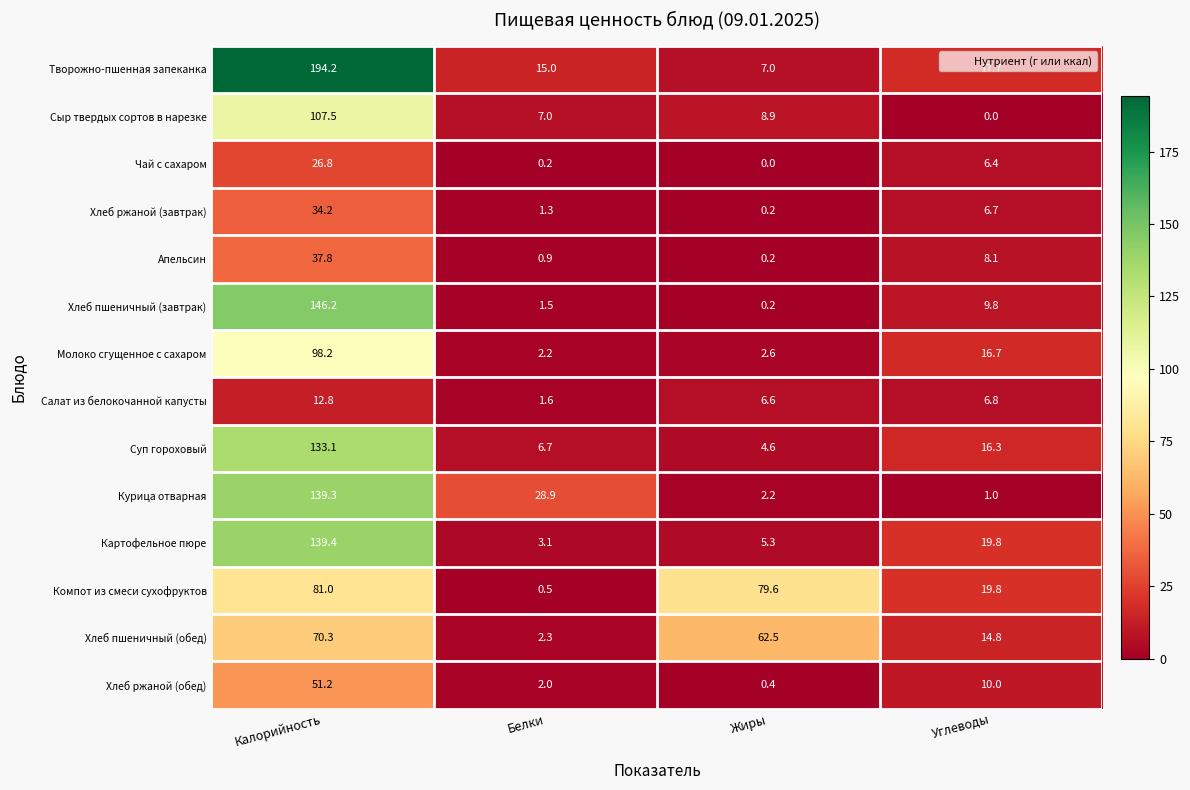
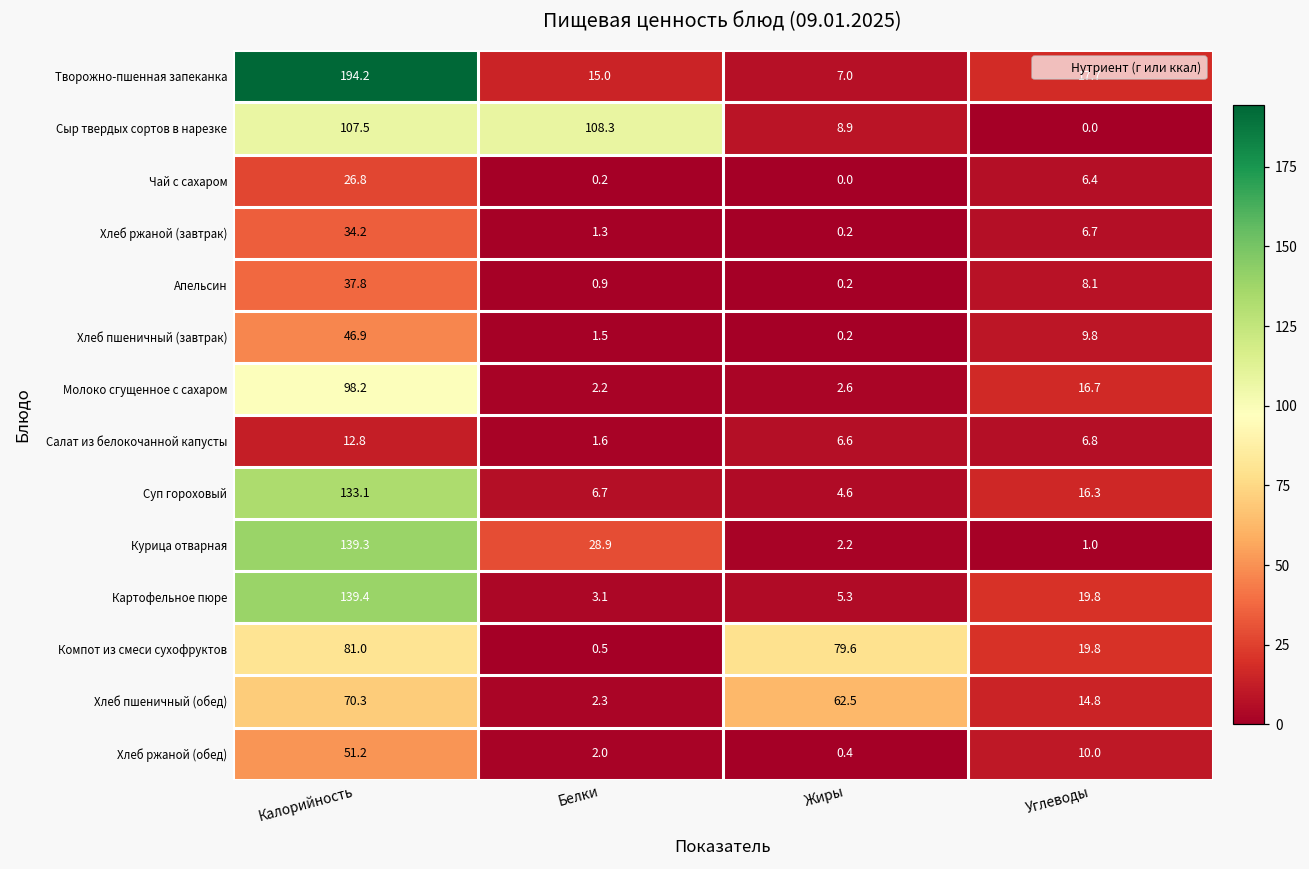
  {
    "Творожно-пшенная запеканка": {
      "Калорийность": 194.2,
      "Белки": 15.0,
      "Жиры": 7.0
    },
    "Сыр твердых сортов в нарезке": {
      "Калорийность": 107.5,
-     "Белки": 7.0,
+     "Белки": 108.3,
      "Жиры": 8.9,
      "Углеводы": 0.0
    },
    "Чай с сахаром": {
      "Калорийность": 26.8,
      "Белки": 0.2,
      "Жиры": 0.0,
      "Углеводы": 6.4
    },
    "Хлеб ржаной (завтрак)": {
      "Калорийность": 34.2,
      "Белки": 1.3,
      "Жиры": 0.2,
      "Углеводы": 6.7
    },
    "Апельсин": {
      "Калорийность": 37.8,
      "Белки": 0.9,
      "Жиры": 0.2,
      "Углеводы": 8.1
    },
    "Хлеб пшеничный (завтрак)": {
-     "Калорийность": 146.2,
+     "Калорийность": 46.9,
      "Белки": 1.5,
      "Жиры": 0.2,
      "Углеводы": 9.8
    },
    "Молоко сгущенное с сахаром": {
      "Калорийность": 98.2,
      "Белки": 2.2,
      "Жиры": 2.6,
      "Углеводы": 16.7
    },
    "Салат из белокочанной капусты": {
      "Калорийность": 12.8,
      "Белки": 1.6,
      "Жиры": 6.6,
      "Углеводы": 6.8
    },
    "Суп гороховый": {
      "Калорийность": 133.1,
      "Белки": 6.7,
      "Жиры": 4.6,
      "Углеводы": 16.3
    },
    "Курица отварная": {
      "Калорийность": 139.3,
      "Белки": 28.9,
      "Жиры": 2.2,
      "Углеводы": 1.0
    },
    "Картофельное пюре": {
      "Калорийность": 139.4,
      "Белки": 3.1,
      "Жиры": 5.3,
      "Углеводы": 19.8
    },
    "Компот из смеси сухофруктов": {
      "Калорийность": 81.0,
      "Белки": 0.5,
      "Жиры": 79.6,
      "Углеводы": 19.8
    },
    "Хлеб пшеничный (обед)": {
      "Калорийность": 70.3,
      "Белки": 2.3,
      "Жиры": 62.5,
      "Углеводы": 14.8
    },
    "Хлеб ржаной (обед)": {
      "Калорийность": 51.2,
      "Белки": 2.0,
      "Жиры": 0.4,
      "Углеводы": 10.0
    }
  }
